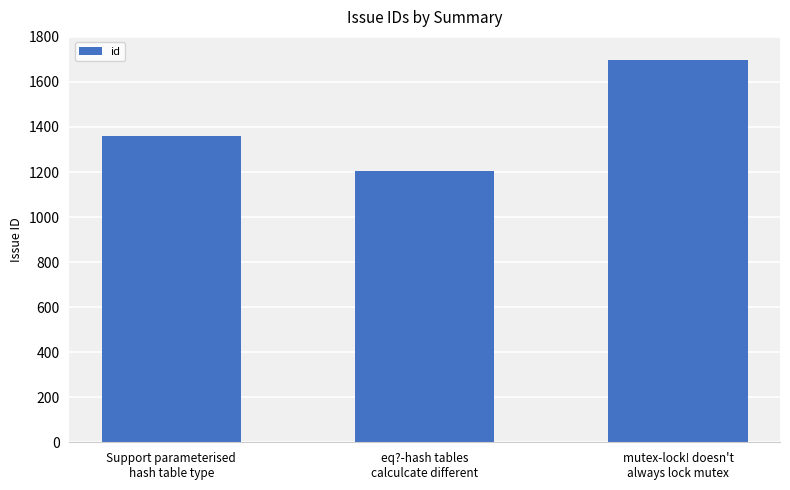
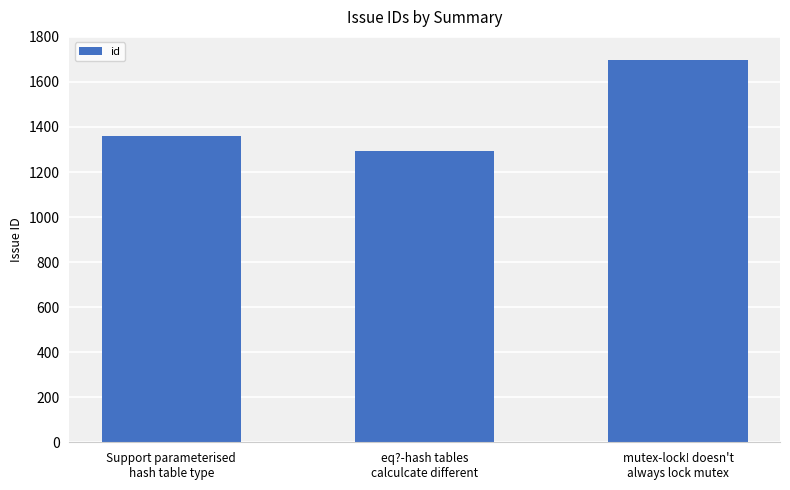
  {
    "Support parameterised hash table type": 1360,
-   "eq?-hash tables calculcate different": 1200,
+   "eq?-hash tables calculcate different": 1290,
    "mutex-lock! doesn't always lock mutex": 1700
  }
